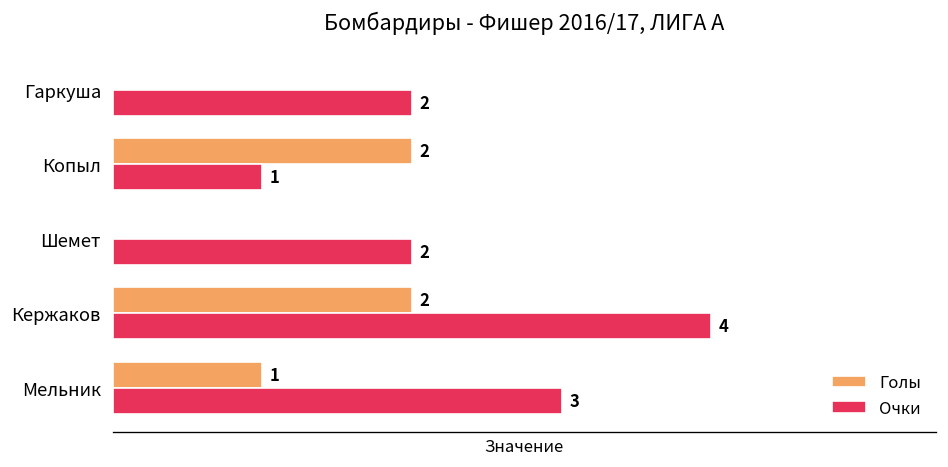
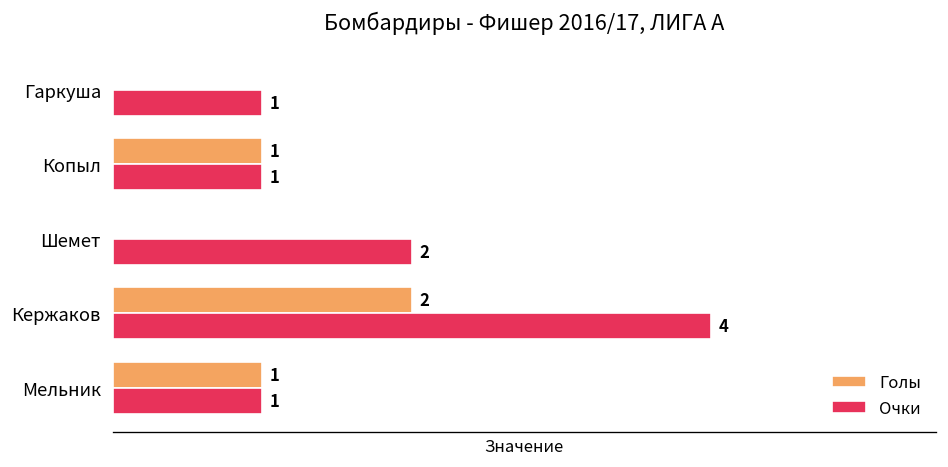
  {
    "Голы": {
-     "Копыл": 2,
+     "Копыл": 1,
      "Кержаков": 2,
      "Мельник": 1
    },
    "Очки": {
-     "Гаркуша": 2,
+     "Гаркуша": 1,
      "Копыл": 1,
      "Шемет": 2,
      "Кержаков": 4,
-     "Мельник": 3
+     "Мельник": 1
    }
  }
